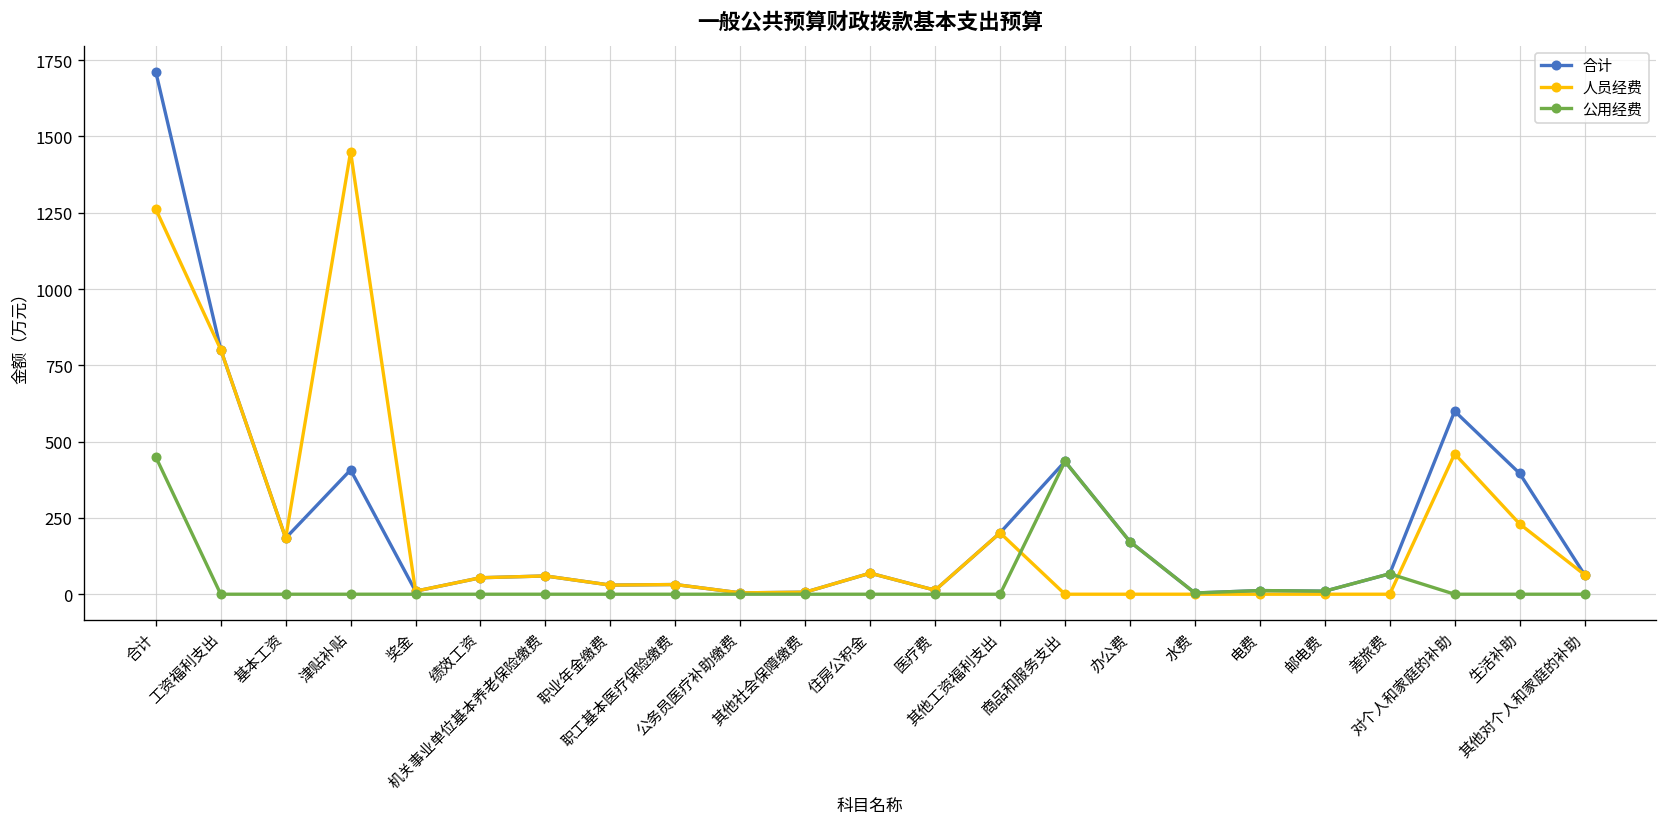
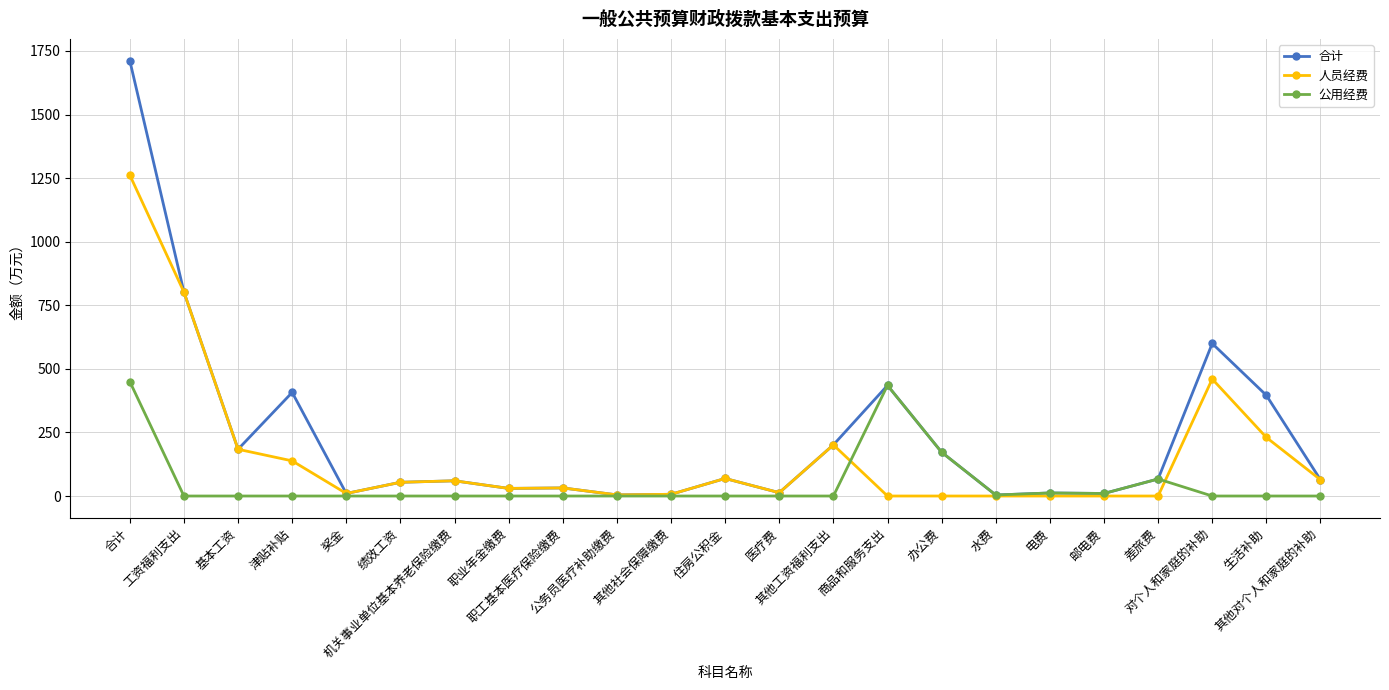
  {
    "合计": {
      "合计": 1710,
      "津贴补贴": 410,
      "对个人和家庭的补助": 600,
      "生活补助": 400
    },
    "人员经费": {
      "合计": 1260,
-     "津贴补贴": 1450,
+     "津贴补贴": 140,
      "商品和服务支出": 0,
      "办公费": 0,
      "电费": 0,
      "差旅费": 0,
      "对个人和家庭的补助": 460,
      "生活补助": 230
    },
    "公用经费": {
      "合计": 450,
      "工资福利支出": 0,
      "基本工资": 0,
      "津贴补贴": 0,
      "绩效工资": 0,
      "机关事业单位基本养老保险缴费": 0,
      "职业年金缴费": 0,
      "职工基本医疗保险缴费": 0,
      "住房公积金": 0,
      "医疗费": 0,
      "其他工资福利支出": 0,
      "对个人和家庭的补助": 0,
      "生活补助": 0,
      "其他对个人和家庭的补助": 0
    }
  }
